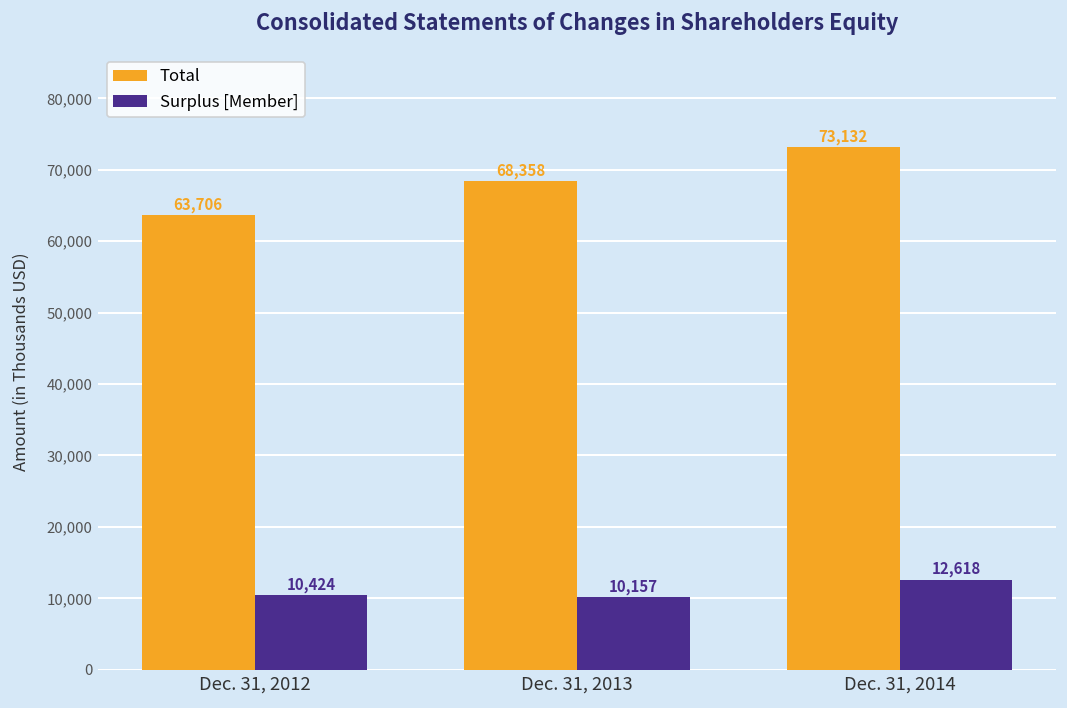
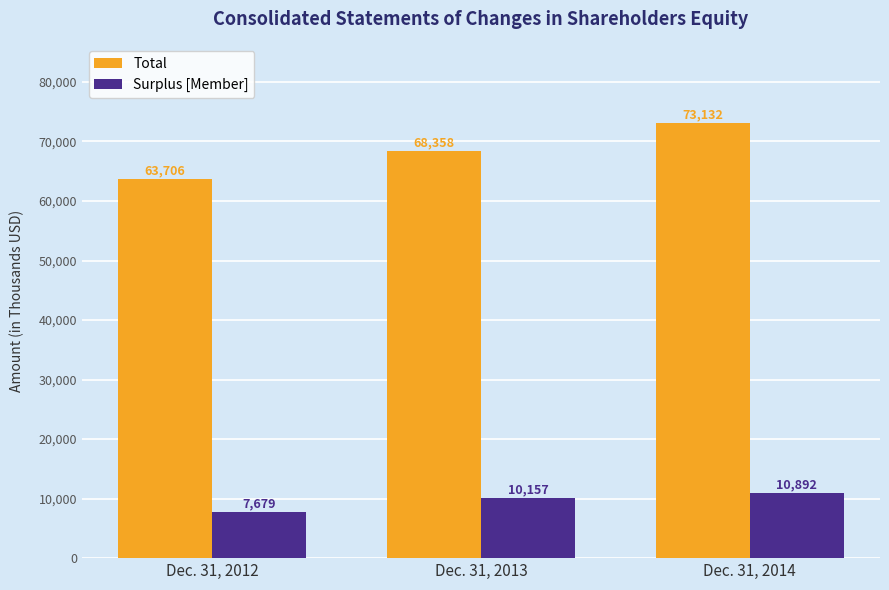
  {
    "Total": {
      "Dec. 31, 2012": "63,706",
      "Dec. 31, 2013": "68,358",
      "Dec. 31, 2014": "73,132"
    },
    "Surplus [Member]": {
-     "Dec. 31, 2012": "10,424",
+     "Dec. 31, 2012": "7,679",
      "Dec. 31, 2013": "10,157",
-     "Dec. 31, 2014": "12,618"
+     "Dec. 31, 2014": "10,892"
    }
  }
